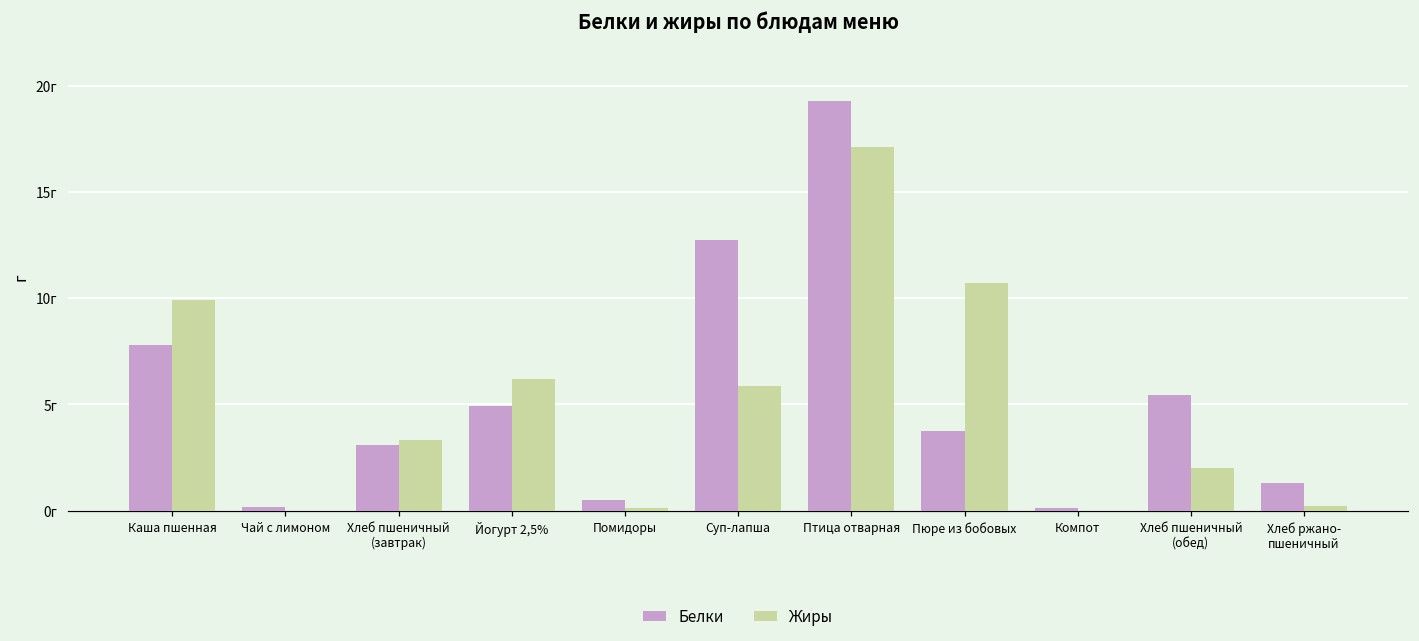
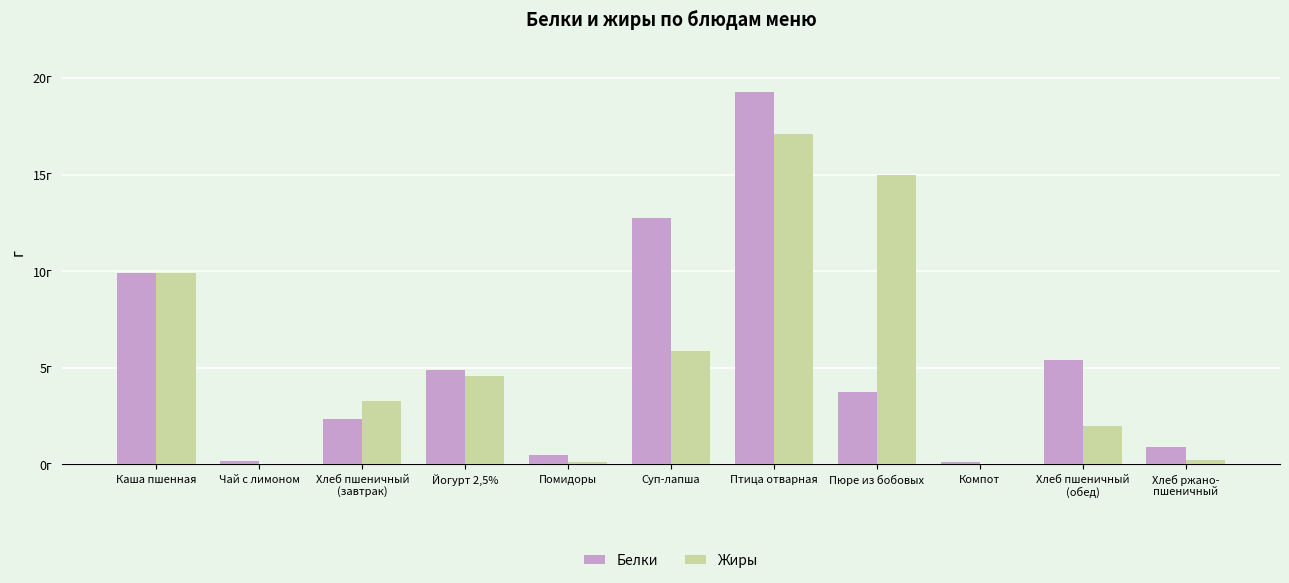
  {
    "Белки": {
-     "Каша пшенная": "7.8г",
+     "Каша пшенная": "9.9г",
      "Чай с лимоном": "0.2г",
-     "Хлеб пшеничный (завтрак)": "3.1г",
+     "Хлеб пшеничный (завтрак)": "2.4г",
      "Йогурт 2,5%": "4.9г",
      "Помидоры": "0.5г",
      "Суп-лапша": "12.8г",
      "Птица отварная": "19.3г",
      "Пюре из бобовых": "3.8г",
      "Компот": "0.1г",
      "Хлеб пшеничный (обед)": "5.4г",
-     "Хлеб ржано- пшеничный": "1.3г"
+     "Хлеб ржано- пшеничный": "0.9г"
    },
    "Жиры": {
      "Каша пшенная": "9.9г",
      "Чай с лимоном": "0.0г",
      "Хлеб пшеничный (завтрак)": "3.3г",
-     "Йогурт 2,5%": "6.2г",
+     "Йогурт 2,5%": "4.6г",
      "Суп-лапша": "5.9г",
      "Птица отварная": "17.1г",
-     "Пюре из бобовых": "10.7г",
+     "Пюре из бобовых": "15.0г",
      "Компот": "0.0г",
      "Хлеб пшеничный (обед)": "2.0г",
      "Хлеб ржано- пшеничный": "0.2г"
    }
  }
